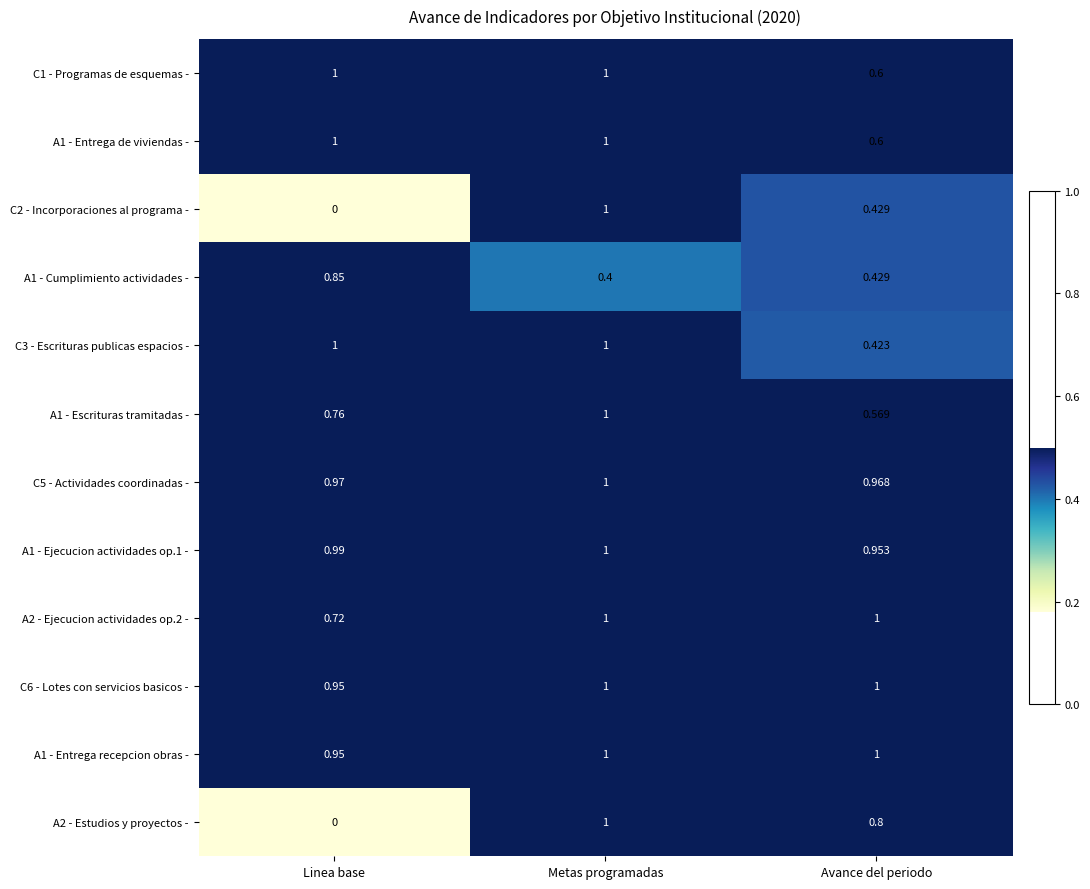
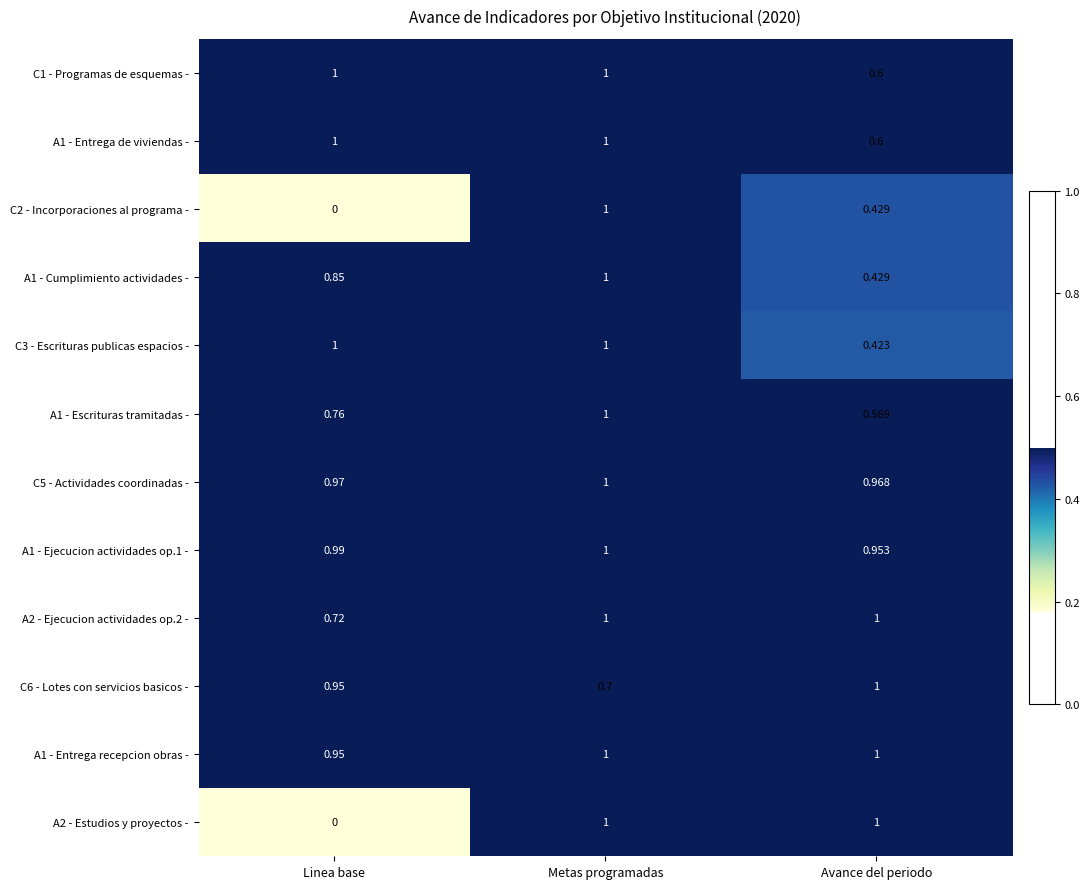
  {
    "C1 - Programas de esquemas -": {
      "Linea base": 1,
      "Metas programadas": 1,
      "Avance del periodo": 0.6
    },
    "A1 - Entrega de viviendas -": {
      "Linea base": 1,
      "Metas programadas": 1,
      "Avance del periodo": 0.6
    },
    "C2 - Incorporaciones al programa -": {
      "Linea base": 0,
      "Metas programadas": 1,
      "Avance del periodo": 0.429
    },
    "A1 - Cumplimiento actividades -": {
      "Linea base": 0.85,
-     "Metas programadas": 0.4,
+     "Metas programadas": 1,
      "Avance del periodo": 0.429
    },
    "C3 - Escrituras publicas espacios -": {
      "Linea base": 1,
      "Metas programadas": 1,
      "Avance del periodo": 0.423
    },
    "A1 - Escrituras tramitadas -": {
      "Linea base": 0.76,
      "Metas programadas": 1,
      "Avance del periodo": 0.569
    },
    "C5 - Actividades coordinadas -": {
      "Linea base": 0.97,
      "Metas programadas": 1,
      "Avance del periodo": 0.968
    },
    "A1 - Ejecucion actividades op.1 -": {
      "Linea base": 0.99,
      "Metas programadas": 1,
      "Avance del periodo": 0.953
    },
    "A2 - Ejecucion actividades op.2 -": {
      "Linea base": 0.72,
      "Metas programadas": 1,
      "Avance del periodo": 1
    },
    "C6 - Lotes con servicios basicos -": {
      "Linea base": 0.95,
-     "Metas programadas": 1,
+     "Metas programadas": 0.7,
      "Avance del periodo": 1
    },
    "A1 - Entrega recepcion obras -": {
      "Linea base": 0.95,
      "Metas programadas": 1,
      "Avance del periodo": 1
    },
    "A2 - Estudios y proyectos -": {
      "Linea base": 0,
      "Metas programadas": 1,
-     "Avance del periodo": 0.8
+     "Avance del periodo": 1
    }
  }
